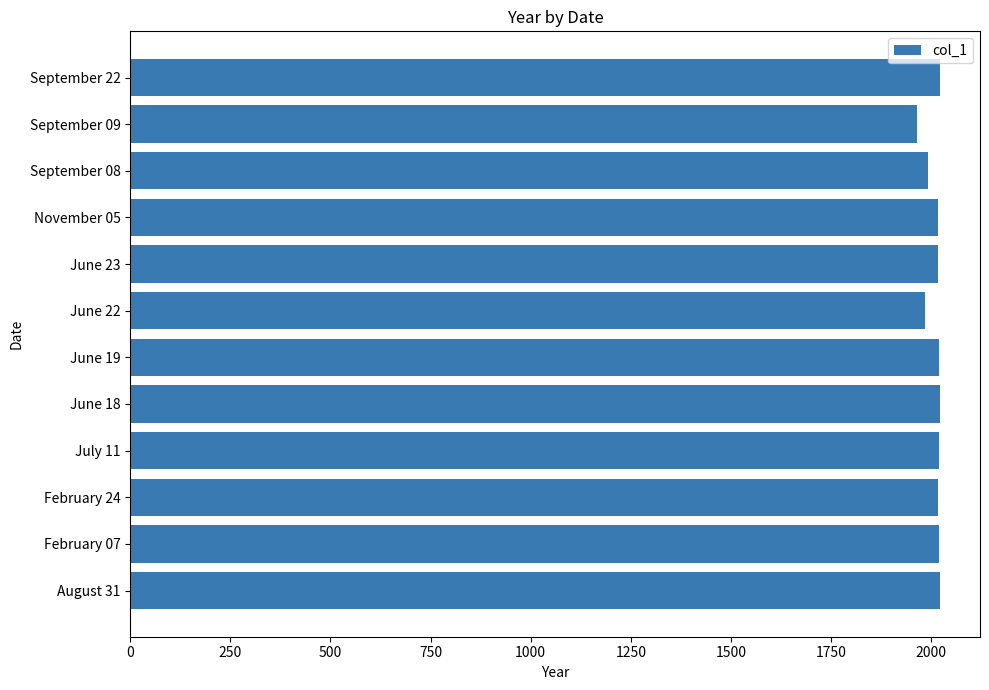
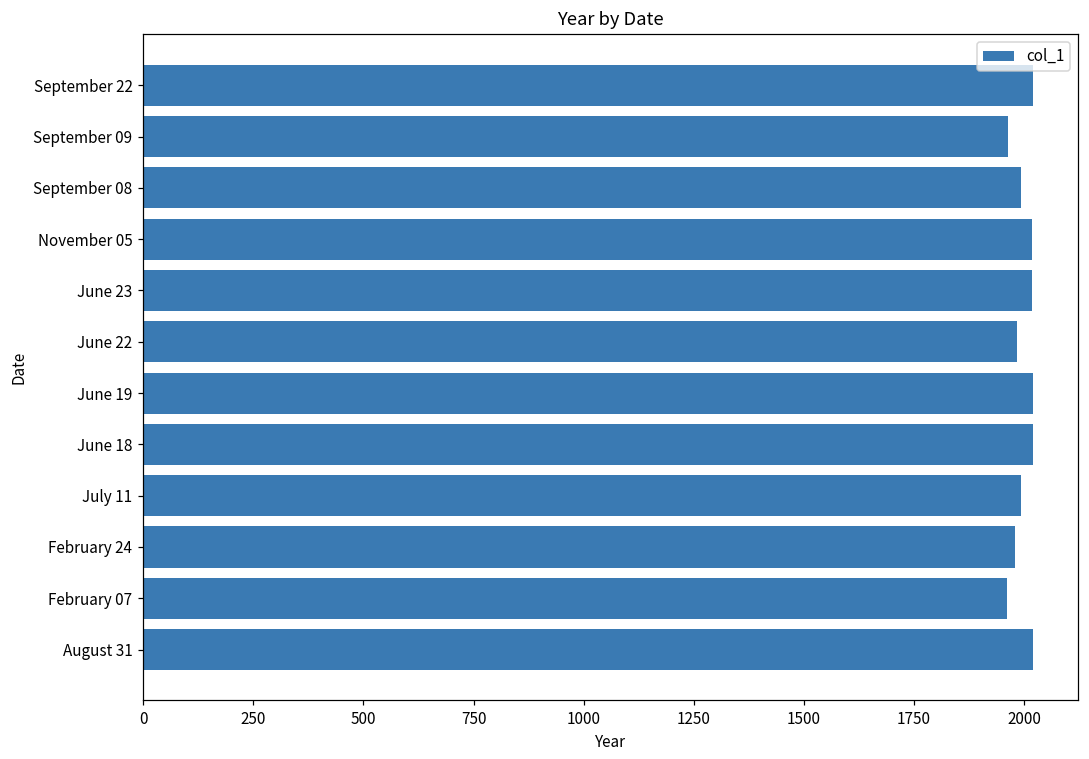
  {
    "September 22": 2020,
    "September 09": 1960,
    "September 08": 1990,
    "November 05": 2020,
    "June 23": 2020,
    "June 22": 1980,
    "June 19": 2020,
    "June 18": 2020,
-   "July 11": 2020,
-   "February 24": 2020,
-   "February 07": 2020,
+   "July 11": 1990,
+   "February 24": 1980,
+   "February 07": 1960,
    "August 31": 2020
  }
